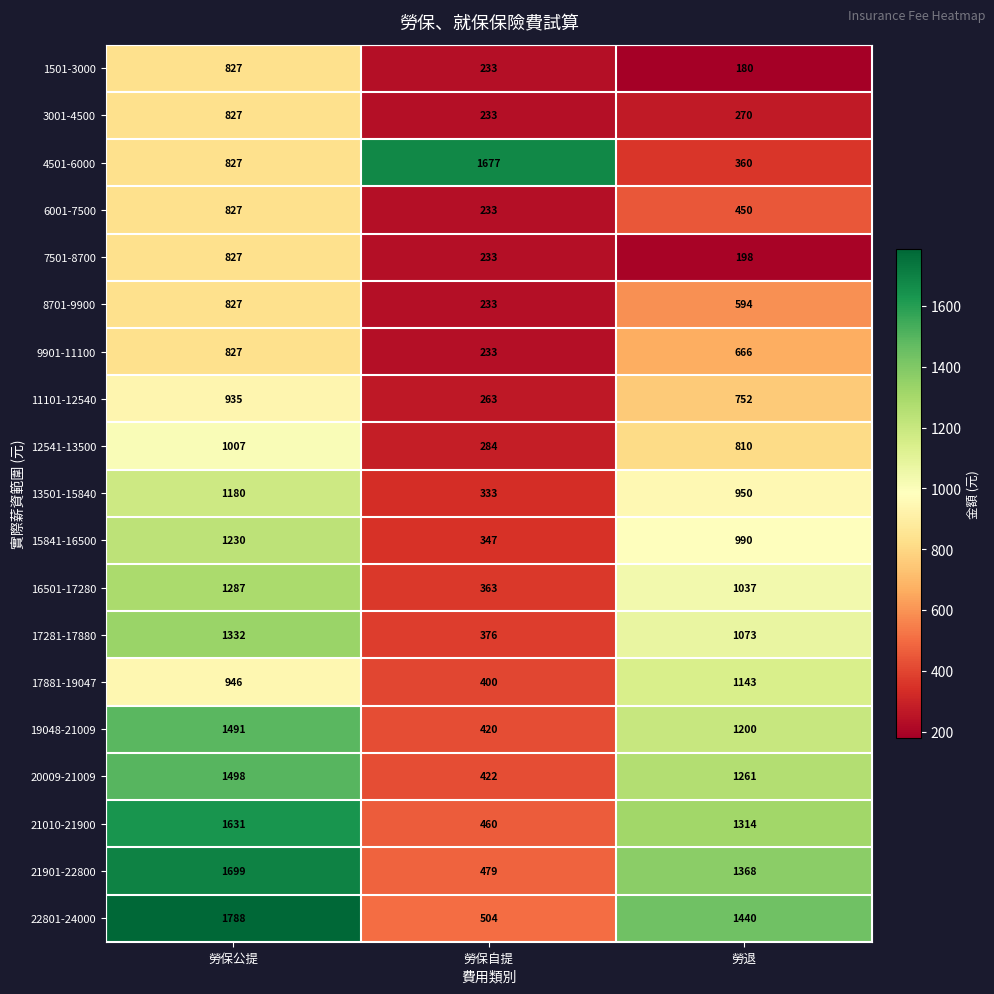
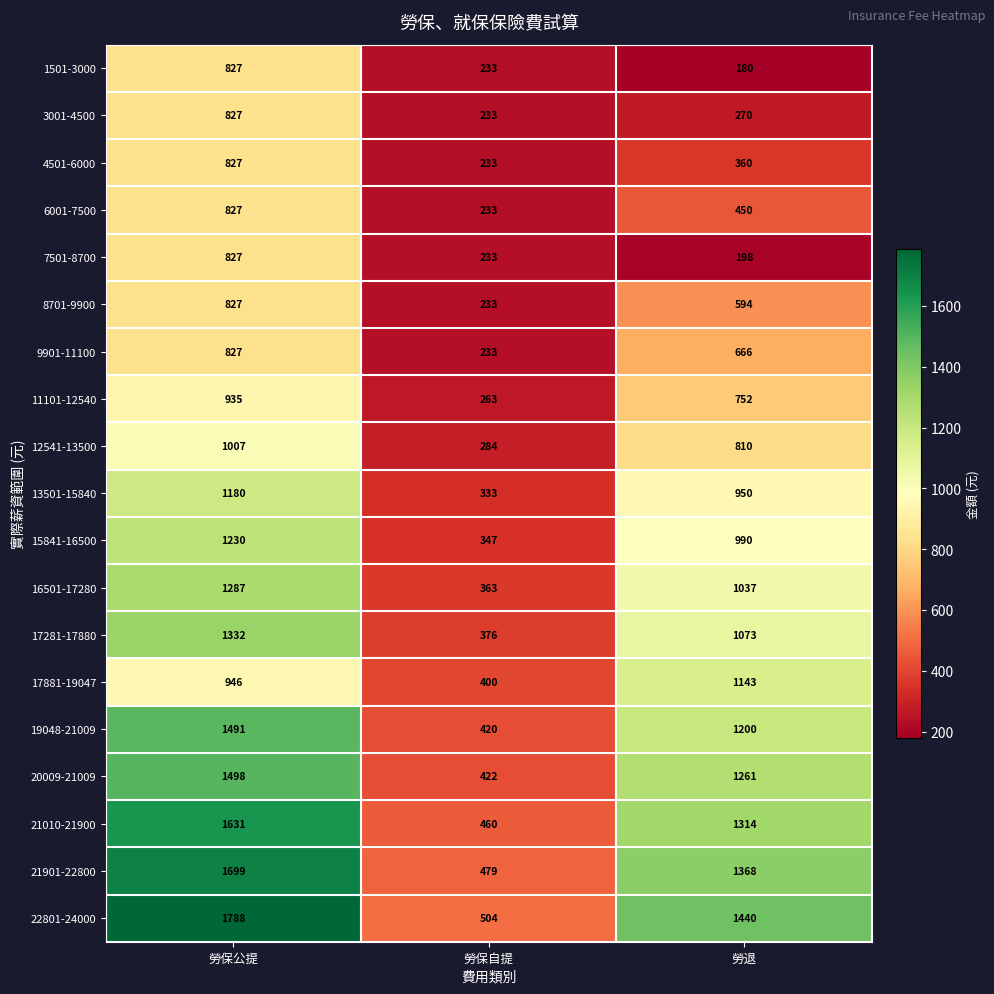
  {
    "1501-3000": {
      "勞保公提": 827,
      "勞保自提": 233,
      "勞退": 180
    },
    "3001-4500": {
      "勞保公提": 827,
      "勞保自提": 233,
      "勞退": 270
    },
    "4501-6000": {
      "勞保公提": 827,
-     "勞保自提": 1677,
+     "勞保自提": 233,
      "勞退": 360
    },
    "6001-7500": {
      "勞保公提": 827,
      "勞保自提": 233,
      "勞退": 450
    },
    "7501-8700": {
      "勞保公提": 827,
      "勞保自提": 233,
      "勞退": 198
    },
    "8701-9900": {
      "勞保公提": 827,
      "勞保自提": 233,
      "勞退": 594
    },
    "9901-11100": {
      "勞保公提": 827,
      "勞保自提": 233,
      "勞退": 666
    },
    "11101-12540": {
      "勞保公提": 935,
      "勞保自提": 263,
      "勞退": 752
    },
    "12541-13500": {
      "勞保公提": 1007,
      "勞保自提": 284,
      "勞退": 810
    },
    "13501-15840": {
      "勞保公提": 1180,
      "勞保自提": 333,
      "勞退": 950
    },
    "15841-16500": {
      "勞保公提": 1230,
      "勞保自提": 347,
      "勞退": 990
    },
    "16501-17280": {
      "勞保公提": 1287,
      "勞保自提": 363,
      "勞退": 1037
    },
    "17281-17880": {
      "勞保公提": 1332,
      "勞保自提": 376,
      "勞退": 1073
    },
    "17881-19047": {
      "勞保公提": 946,
      "勞保自提": 400,
      "勞退": 1143
    },
    "19048-21009": {
      "勞保公提": 1491,
      "勞保自提": 420,
      "勞退": 1200
    },
    "20009-21009": {
      "勞保公提": 1498,
      "勞保自提": 422,
      "勞退": 1261
    },
    "21010-21900": {
      "勞保公提": 1631,
      "勞保自提": 460,
      "勞退": 1314
    },
    "21901-22800": {
      "勞保公提": 1699,
      "勞保自提": 479,
      "勞退": 1368
    },
    "22801-24000": {
      "勞保公提": 1788,
      "勞保自提": 504,
      "勞退": 1440
    }
  }
